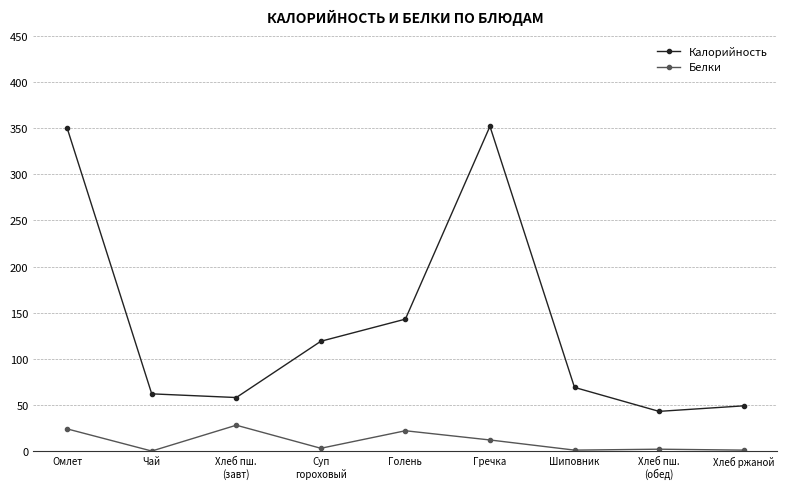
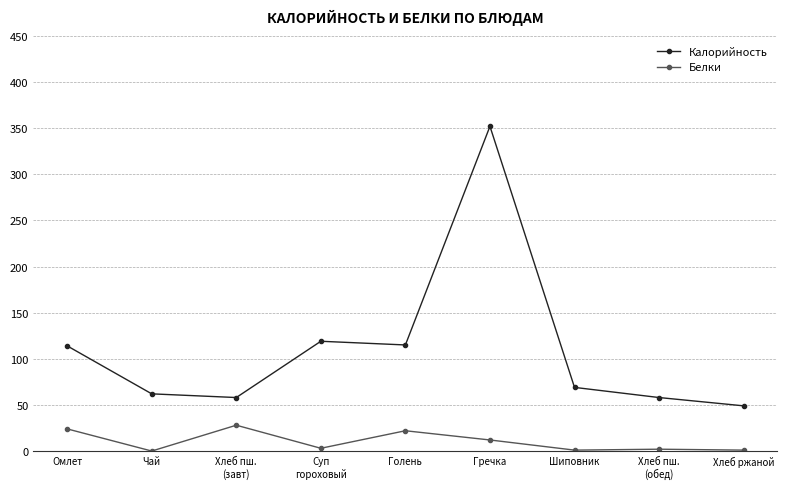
  {
    "Калорийность": {
-     "Омлет": 350,
+     "Омлет": 110,
      "Чай": 60,
      "Хлеб пш. (завт)": 60,
      "Суп гороховый": 120,
-     "Голень": 140,
+     "Голень": 120,
      "Гречка": 350,
      "Шиповник": 70,
-     "Хлеб пш. (обед)": 40,
+     "Хлеб пш. (обед)": 60,
      "Хлеб ржаной": 50
    },
    "Белки": {
      "Омлет": 20,
      "Чай": 0,
      "Хлеб пш. (завт)": 30,
      "Суп гороховый": 0,
      "Голень": 20,
      "Гречка": 10,
      "Шиповник": 0,
      "Хлеб пш. (обед)": 0,
      "Хлеб ржаной": 0
    }
  }
